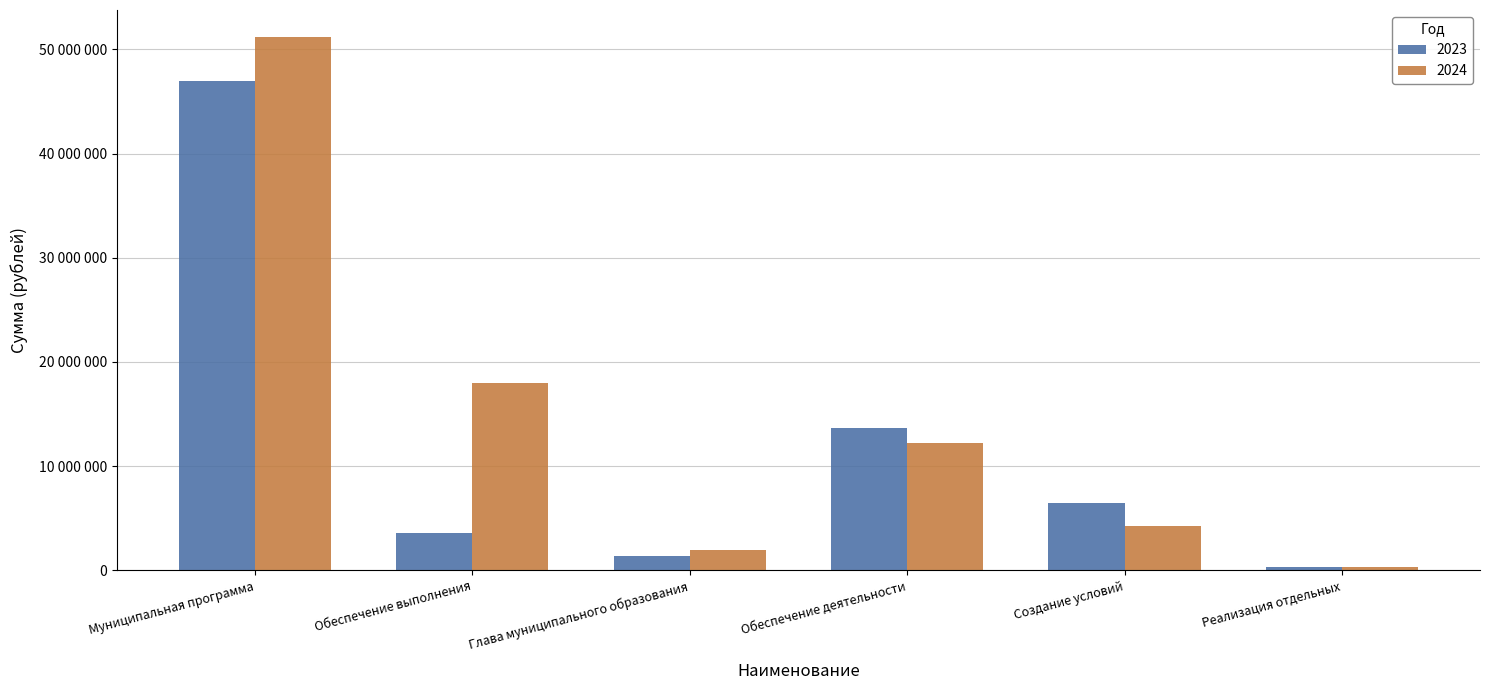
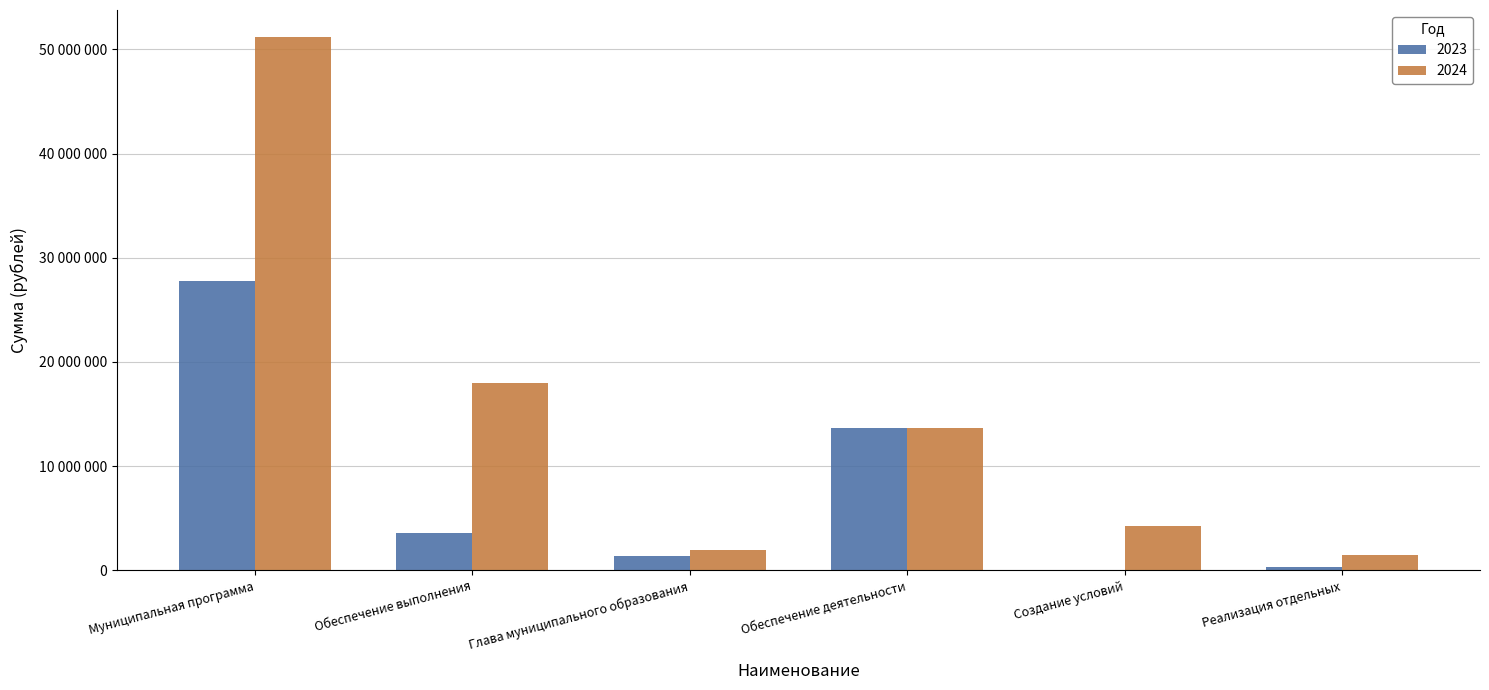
  {
    "2023": {
-     "Муниципальная программа": 46900000,
+     "Муниципальная программа": 27800000,
      "Обеспечение выполнения": 3500000,
      "Глава муниципального образования": 1400000,
      "Обеспечение деятельности": 13700000,
-     "Создание условий": 6500000,
+     "Создание условий": 0,
      "Реализация отдельных": 300000
    },
    "2024": {
      "Муниципальная программа": 51200000,
      "Обеспечение выполнения": 17900000,
      "Глава муниципального образования": 1900000,
-     "Обеспечение деятельности": 12200000,
+     "Обеспечение деятельности": 13700000,
      "Создание условий": 4300000,
-     "Реализация отдельных": 300000
+     "Реализация отдельных": 1400000
    }
  }
